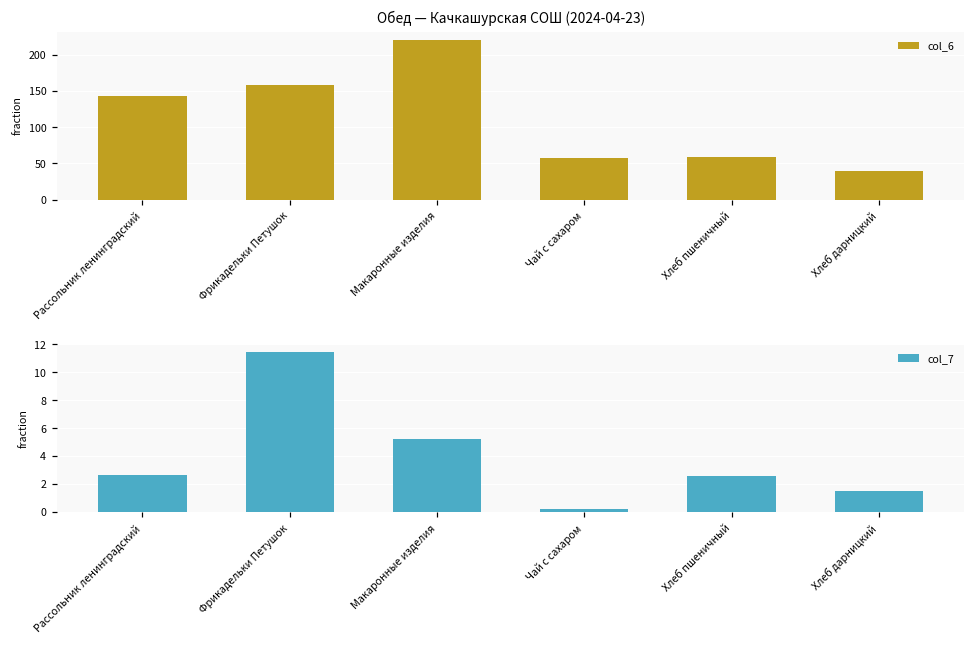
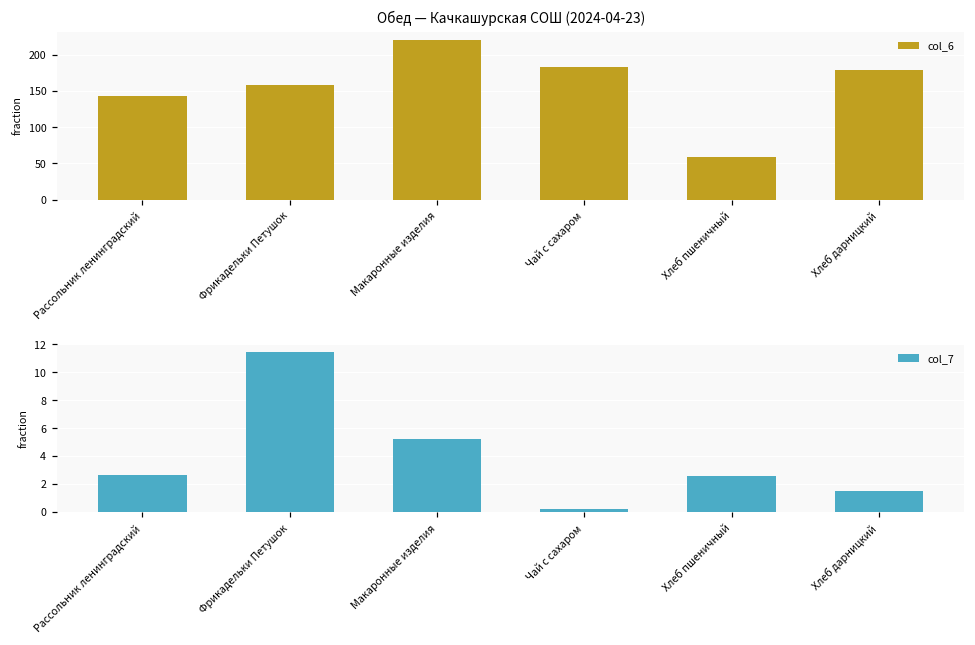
  {
    "Обед — Качкашурская СОШ (2024-04-23)": {
      "Рассольник ленинградский": 140,
      "Фрикадельки Петушок": 160,
      "Макаронные изделия": 220,
-     "Чай с сахаром": 60,
+     "Чай с сахаром": 180,
      "Хлеб пшеничный": 60,
-     "Хлеб дарницкий": 40
+     "Хлеб дарницкий": 180
    }
  }
